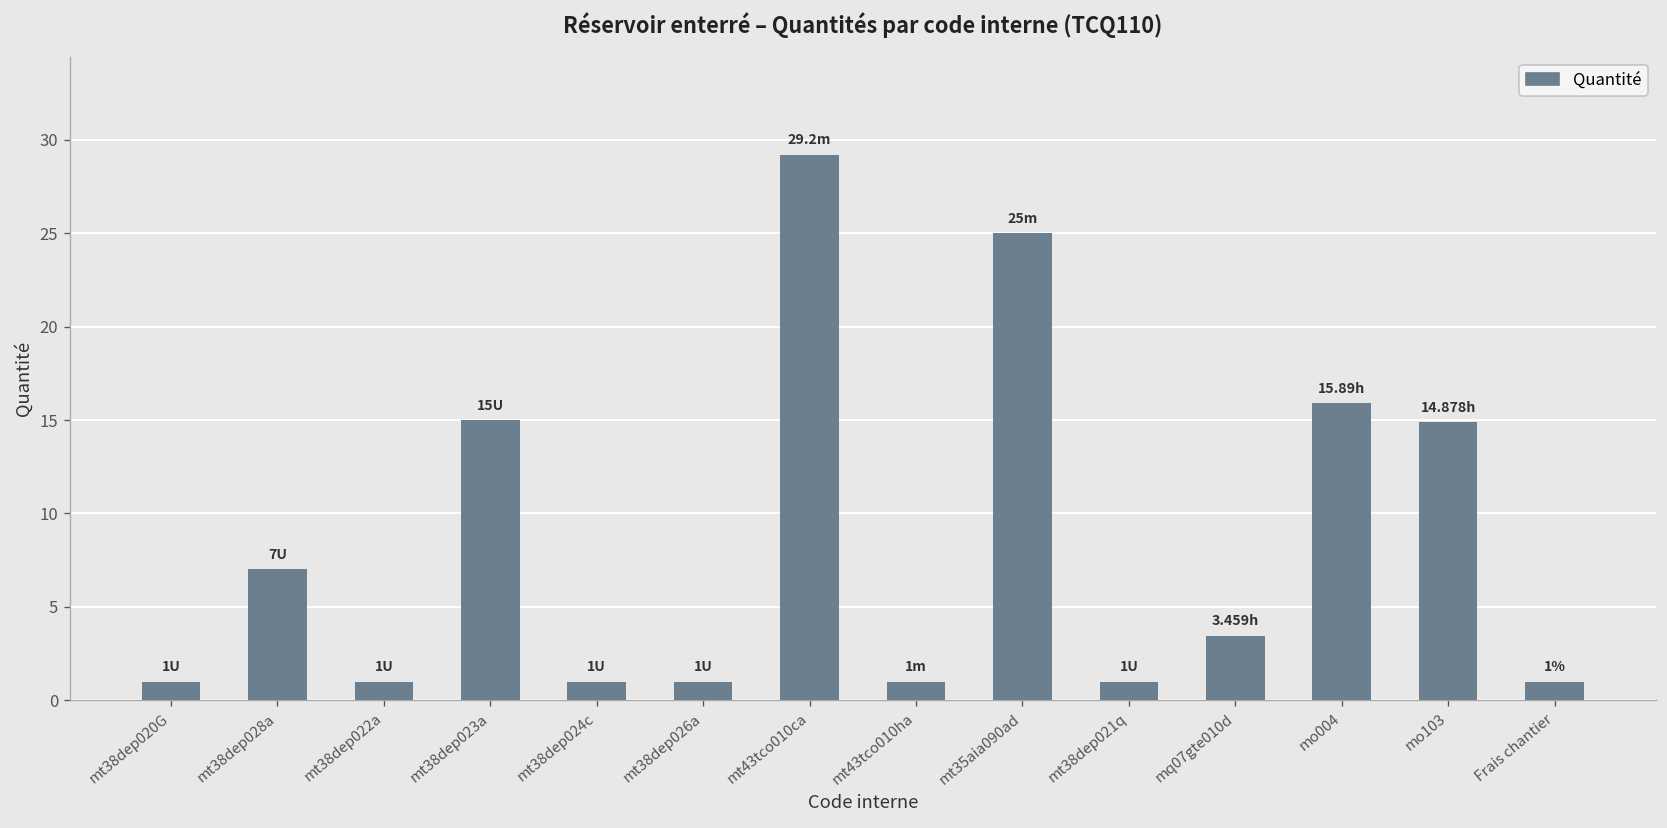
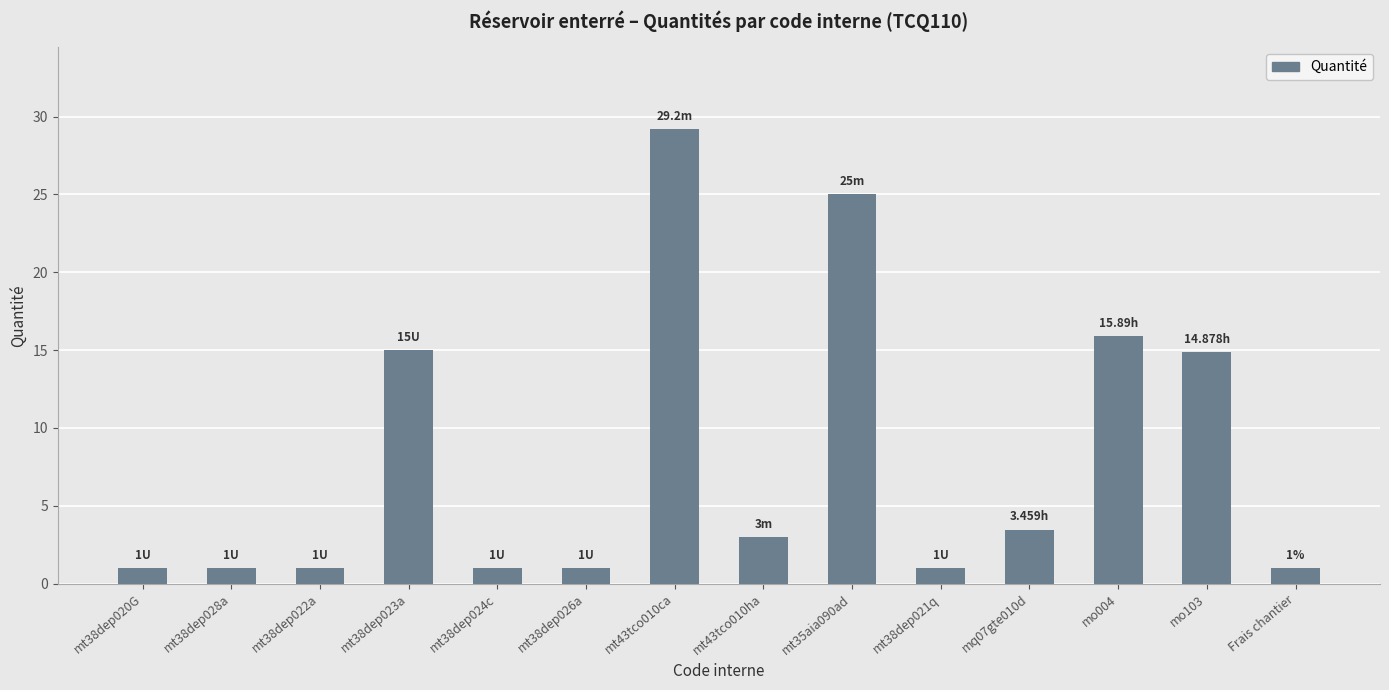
  {
    "mt38dep020G": "1U",
-   "mt38dep028a": "7U",
+   "mt38dep028a": "1U",
    "mt38dep022a": "1U",
    "mt38dep023a": "15U",
    "mt38dep024c": "1U",
    "mt38dep026a": "1U",
    "mt43tco010ca": "29.2m",
-   "mt43tco010ha": "1m",
+   "mt43tco010ha": "3m",
    "mt35aia090ad": "25m",
    "mt38dep021q": "1U",
    "mq07gte010d": "3.459h",
    "mo004": "15.89h",
    "mo103": "14.878h",
    "Frais chantier": "1%"
  }
